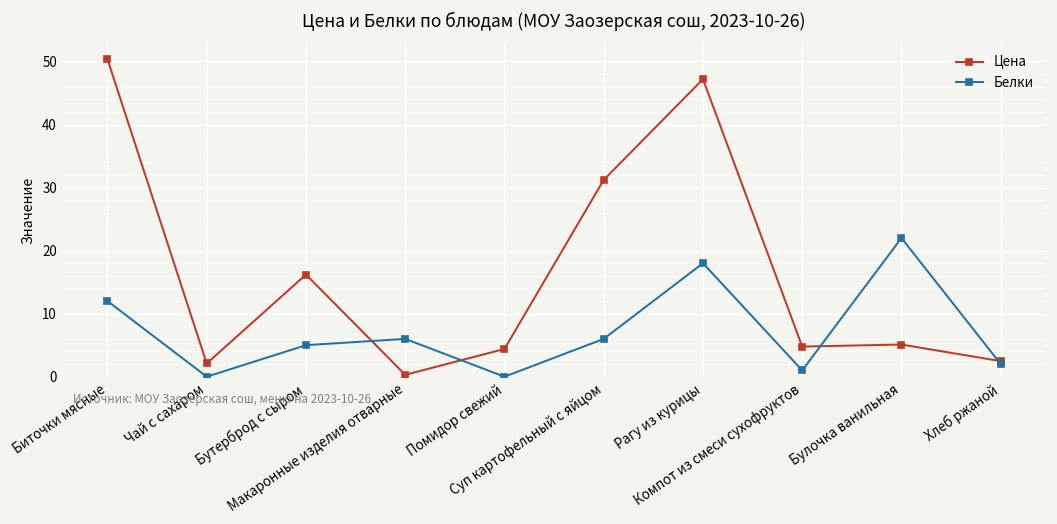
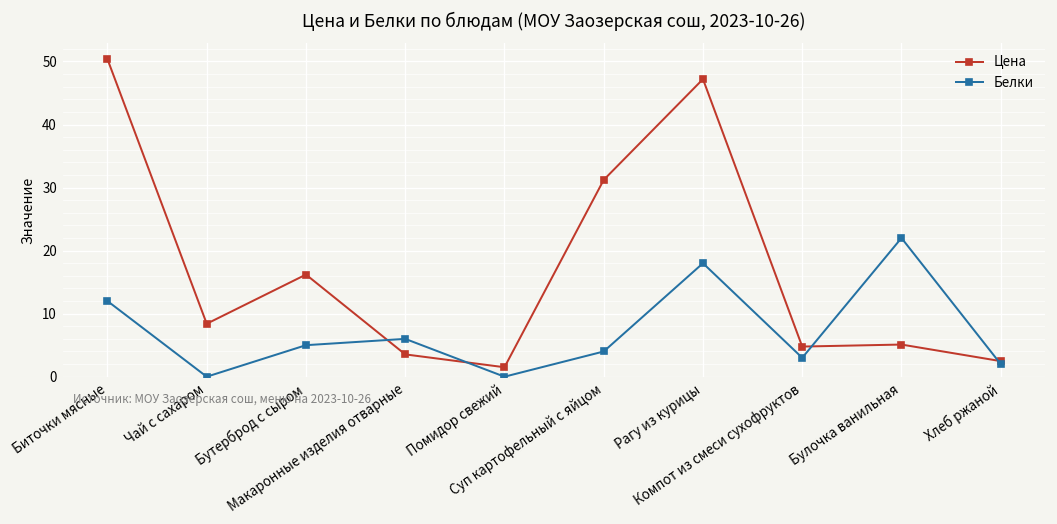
  {
    "Цена": {
      "Биточки мясные": 50,
-     "Чай с сахаром": 2,
+     "Чай с сахаром": 8,
      "Бутерброд с сыром": 16,
-     "Макаронные изделия отварные": 0,
-     "Помидор свежий": 4,
+     "Макаронные изделия отварные": 4,
+     "Помидор свежий": 2,
      "Суп картофельный с яйцом": 31,
      "Рагу из курицы": 47,
      "Компот из смеси сухофруктов": 5,
      "Булочка ванильная": 5
    },
    "Белки": {
      "Биточки мясные": 12,
      "Чай с сахаром": 0,
      "Бутерброд с сыром": 5,
      "Макаронные изделия отварные": 6,
      "Помидор свежий": 0,
-     "Суп картофельный с яйцом": 6,
+     "Суп картофельный с яйцом": 4,
      "Рагу из курицы": 18,
-     "Компот из смеси сухофруктов": 1,
+     "Компот из смеси сухофруктов": 3,
      "Булочка ванильная": 22
    }
  }
